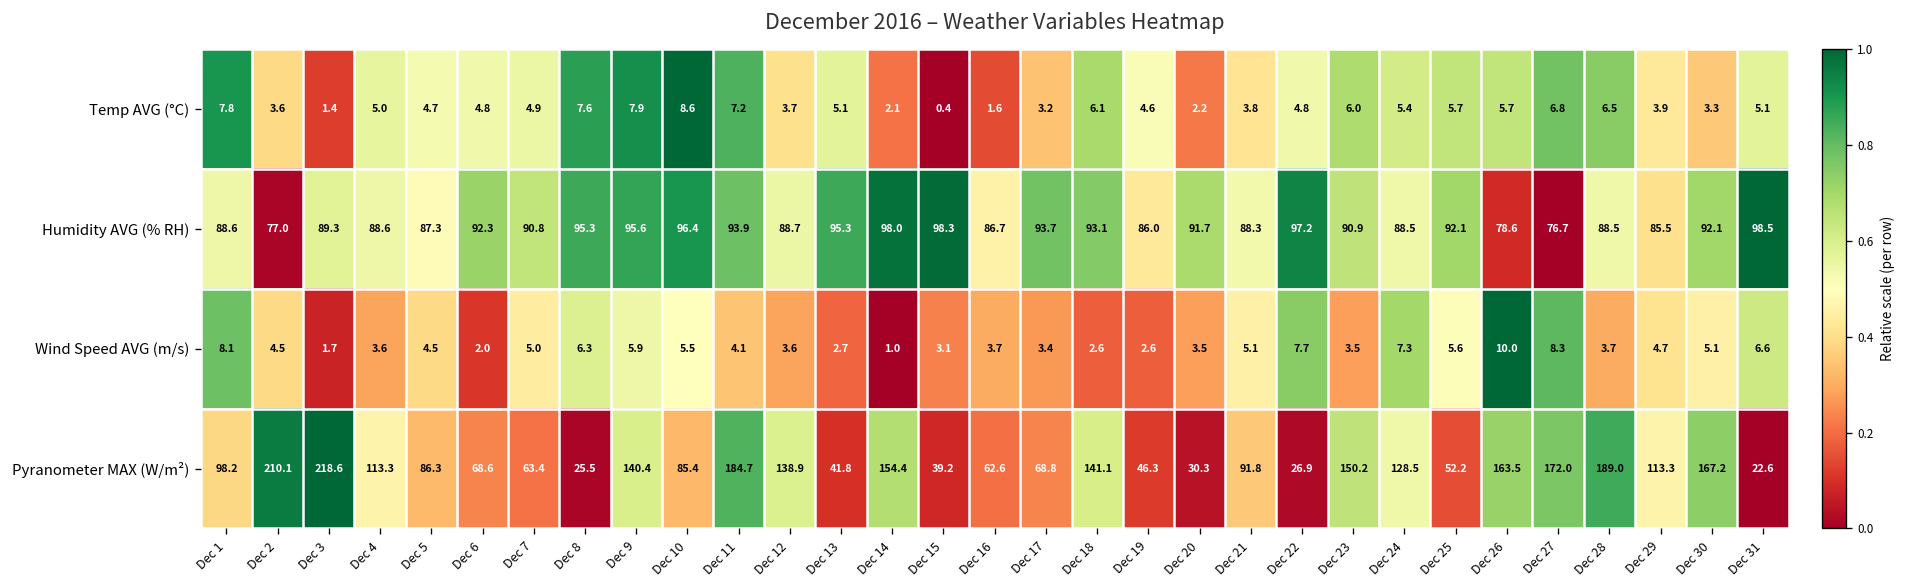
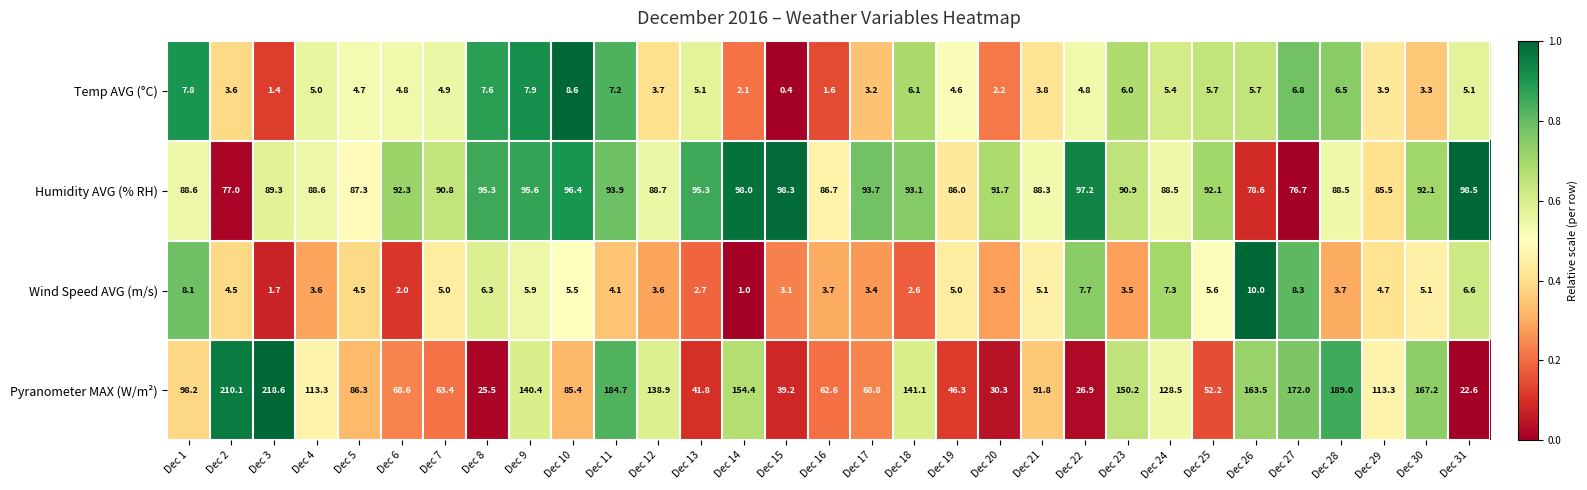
  {
    "Temp AVG (°C)": {
      "Dec 1": 7.8,
      "Dec 2": 3.6,
      "Dec 3": 1.4,
      "Dec 4": 5.0,
      "Dec 5": 4.7,
      "Dec 6": 4.8,
      "Dec 7": 4.9,
      "Dec 8": 7.6,
      "Dec 9": 7.9,
      "Dec 10": 8.6,
      "Dec 11": 7.2,
      "Dec 12": 3.7,
      "Dec 13": 5.1,
      "Dec 14": 2.1,
      "Dec 15": 0.4,
      "Dec 16": 1.6,
      "Dec 17": 3.2,
      "Dec 18": 6.1,
      "Dec 19": 4.6,
      "Dec 20": 2.2,
      "Dec 21": 3.8,
      "Dec 22": 4.8,
      "Dec 23": 6.0,
      "Dec 24": 5.4,
      "Dec 25": 5.7,
      "Dec 26": 5.7,
      "Dec 27": 6.8,
      "Dec 28": 6.5,
      "Dec 29": 3.9,
      "Dec 30": 3.3,
      "Dec 31": 5.1
    },
    "Humidity AVG (% RH)": {
      "Dec 1": 88.6,
      "Dec 2": 77.0,
      "Dec 3": 89.3,
      "Dec 4": 88.6,
      "Dec 5": 87.3,
      "Dec 6": 92.3,
      "Dec 7": 90.8,
      "Dec 8": 95.3,
      "Dec 9": 95.6,
      "Dec 10": 96.4,
      "Dec 11": 93.9,
      "Dec 12": 88.7,
      "Dec 13": 95.3,
      "Dec 14": 98.0,
      "Dec 15": 98.3,
      "Dec 16": 86.7,
      "Dec 17": 93.7,
      "Dec 18": 93.1,
      "Dec 19": 86.0,
      "Dec 20": 91.7,
      "Dec 21": 88.3,
      "Dec 22": 97.2,
      "Dec 23": 90.9,
      "Dec 24": 88.5,
      "Dec 25": 92.1,
      "Dec 26": 78.6,
      "Dec 27": 76.7,
      "Dec 28": 88.5,
      "Dec 29": 85.5,
      "Dec 30": 92.1,
      "Dec 31": 98.5
    },
    "Wind Speed AVG (m/s)": {
      "Dec 1": 8.1,
      "Dec 2": 4.5,
      "Dec 3": 1.7,
      "Dec 4": 3.6,
      "Dec 5": 4.5,
      "Dec 6": 2.0,
      "Dec 7": 5.0,
      "Dec 8": 6.3,
      "Dec 9": 5.9,
      "Dec 10": 5.5,
      "Dec 11": 4.1,
      "Dec 12": 3.6,
      "Dec 13": 2.7,
      "Dec 14": 1.0,
      "Dec 15": 3.1,
      "Dec 16": 3.7,
      "Dec 17": 3.4,
      "Dec 18": 2.6,
-     "Dec 19": 2.6,
+     "Dec 19": 5.0,
      "Dec 20": 3.5,
      "Dec 21": 5.1,
      "Dec 22": 7.7,
      "Dec 23": 3.5,
      "Dec 24": 7.3,
      "Dec 25": 5.6,
      "Dec 26": 10.0,
      "Dec 27": 8.3,
      "Dec 28": 3.7,
      "Dec 29": 4.7,
      "Dec 30": 5.1,
      "Dec 31": 6.6
    },
    "Pyranometer MAX (W/m²)": {
      "Dec 1": 98.2,
      "Dec 2": 210.1,
      "Dec 3": 218.6,
      "Dec 4": 113.3,
      "Dec 5": 86.3,
      "Dec 6": 68.6,
      "Dec 7": 63.4,
      "Dec 8": 25.5,
      "Dec 9": 140.4,
      "Dec 10": 85.4,
      "Dec 11": 184.7,
      "Dec 12": 138.9,
      "Dec 13": 41.8,
      "Dec 14": 154.4,
      "Dec 15": 39.2,
      "Dec 16": 62.6,
      "Dec 17": 68.8,
      "Dec 18": 141.1,
      "Dec 19": 46.3,
      "Dec 20": 30.3,
      "Dec 21": 91.8,
      "Dec 22": 26.9,
      "Dec 23": 150.2,
      "Dec 24": 128.5,
      "Dec 25": 52.2,
      "Dec 26": 163.5,
      "Dec 27": 172.0,
      "Dec 28": 189.0,
      "Dec 29": 113.3,
      "Dec 30": 167.2,
      "Dec 31": 22.6
    }
  }
